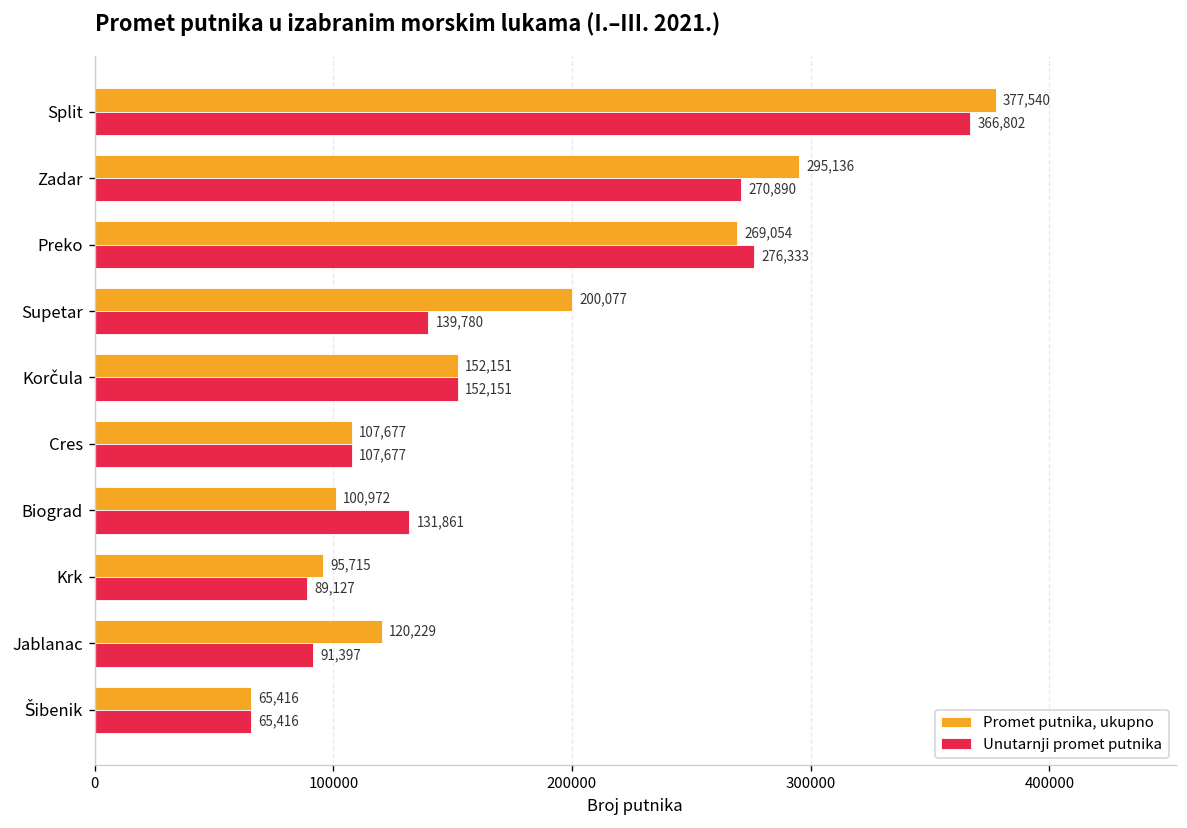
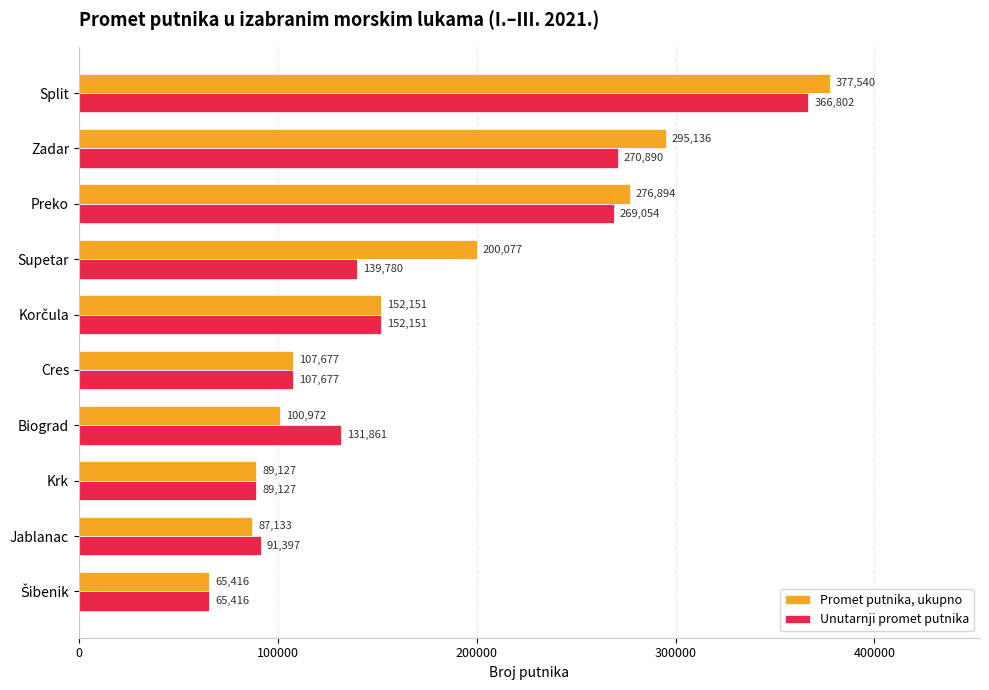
  {
    "Promet putnika, ukupno": {
      "Split": "377,540",
      "Zadar": "295,136",
-     "Preko": "269,054",
+     "Preko": "276,894",
      "Supetar": "200,077",
      "Korčula": "152,151",
      "Cres": "107,677",
      "Biograd": "100,972",
-     "Krk": "95,715",
-     "Jablanac": "120,229",
+     "Krk": "89,127",
+     "Jablanac": "87,133",
      "Šibenik": "65,416"
    },
    "Unutarnji promet putnika": {
      "Split": "366,802",
      "Zadar": "270,890",
-     "Preko": "276,333",
+     "Preko": "269,054",
      "Supetar": "139,780",
      "Korčula": "152,151",
      "Cres": "107,677",
      "Biograd": "131,861",
      "Krk": "89,127",
      "Jablanac": "91,397",
      "Šibenik": "65,416"
    }
  }
